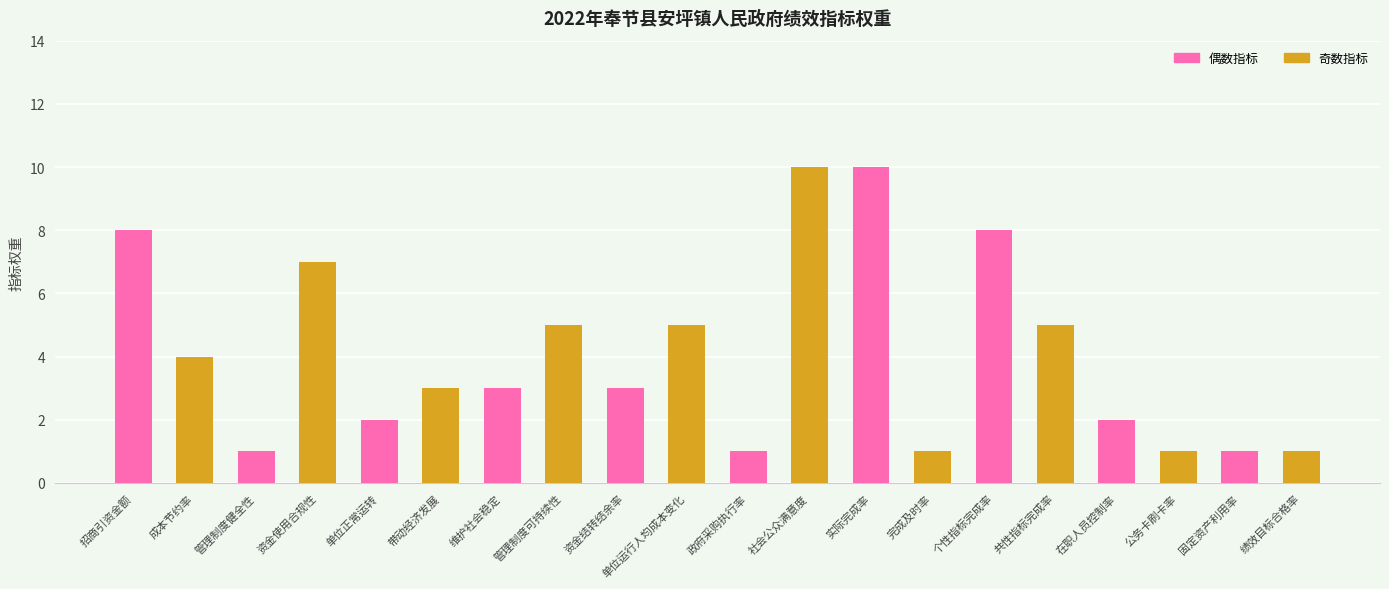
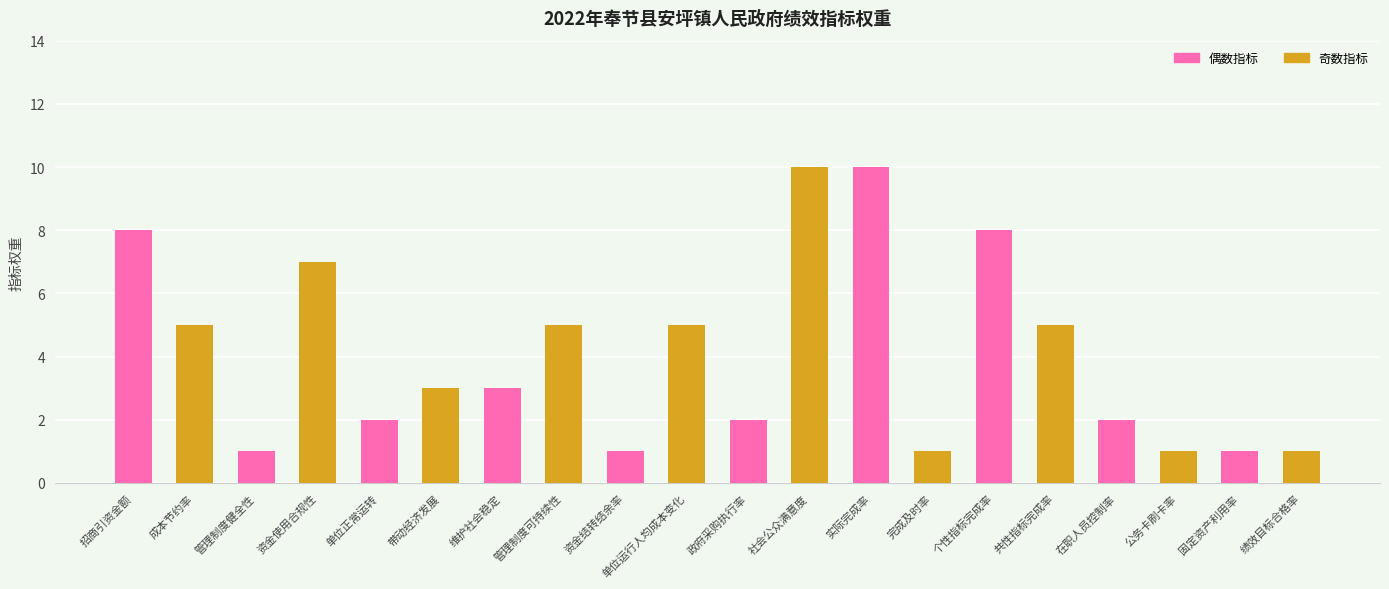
  {
    "招商引资金额": 8,
-   "成本节约率": 4,
+   "成本节约率": 5,
    "管理制度健全性": 1,
    "资金使用合规性": 7,
    "单位正常运转": 2,
    "带动经济发展": 3,
    "维护社会稳定": 3,
    "管理制度可持续性": 5,
-   "资金结转结余率": 3,
+   "资金结转结余率": 1,
    "单位运行人均成本变化": 5,
-   "政府采购执行率": 1,
+   "政府采购执行率": 2,
    "社会公众满意度": 10,
    "实际完成率": 10,
    "完成及时率": 1,
    "个性指标完成率": 8,
    "共性指标完成率": 5,
    "在职人员控制率": 2,
    "公务卡刷卡率": 1,
    "固定资产利用率": 1,
    "绩效目标合格率": 1
  }
